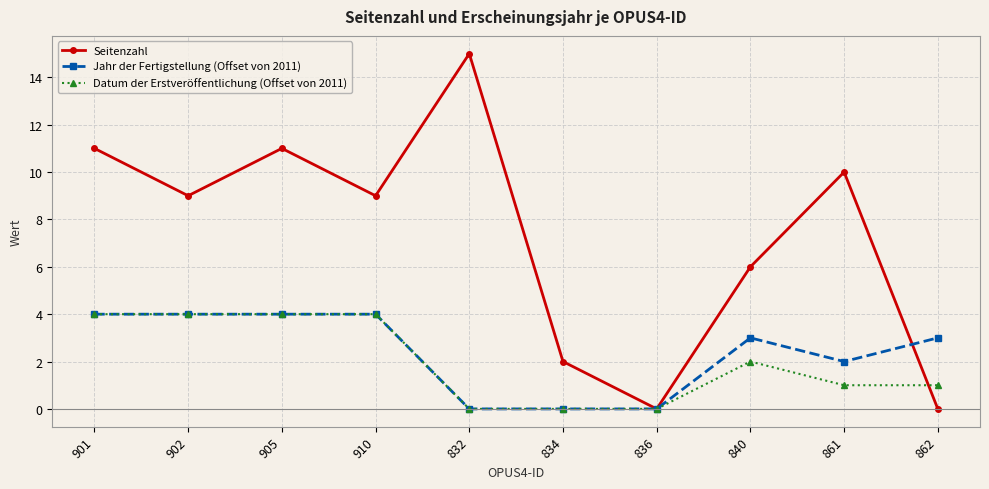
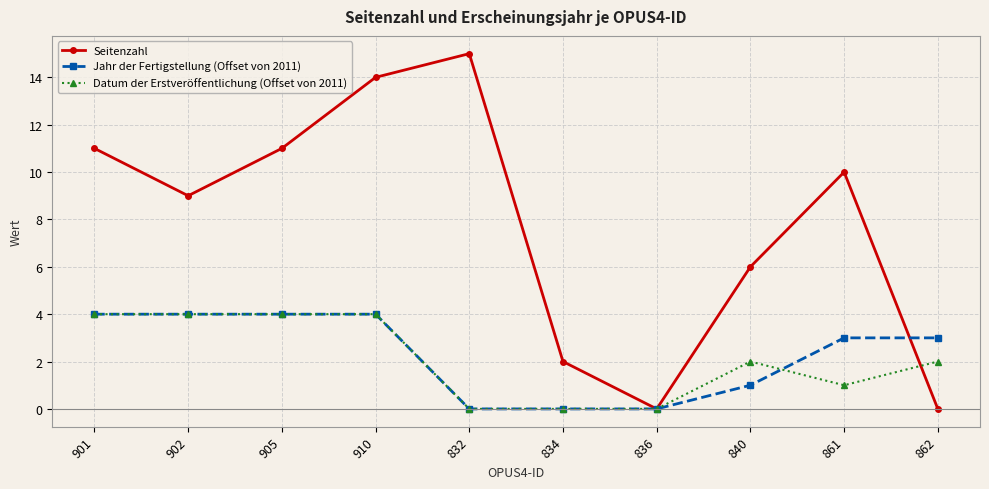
  {
    "Seitenzahl": {
      "901": 11,
      "902": 9,
      "905": 11,
-     "910": 9,
+     "910": 14,
      "832": 15,
      "834": 2,
      "840": 6,
      "861": 10,
      "862": 0
    },
    "Jahr der Fertigstellung (Offset von 2011)": {
-     "840": 3.0,
-     "861": 2.0,
+     "840": 1.0,
+     "861": 3.0,
      "862": 3.0
    },
    "Datum der Erstveröffentlichung (Offset von 2011)": {
      "840": 2.0,
      "861": 1.0,
-     "862": 1.0
+     "862": 2.0
    }
  }
